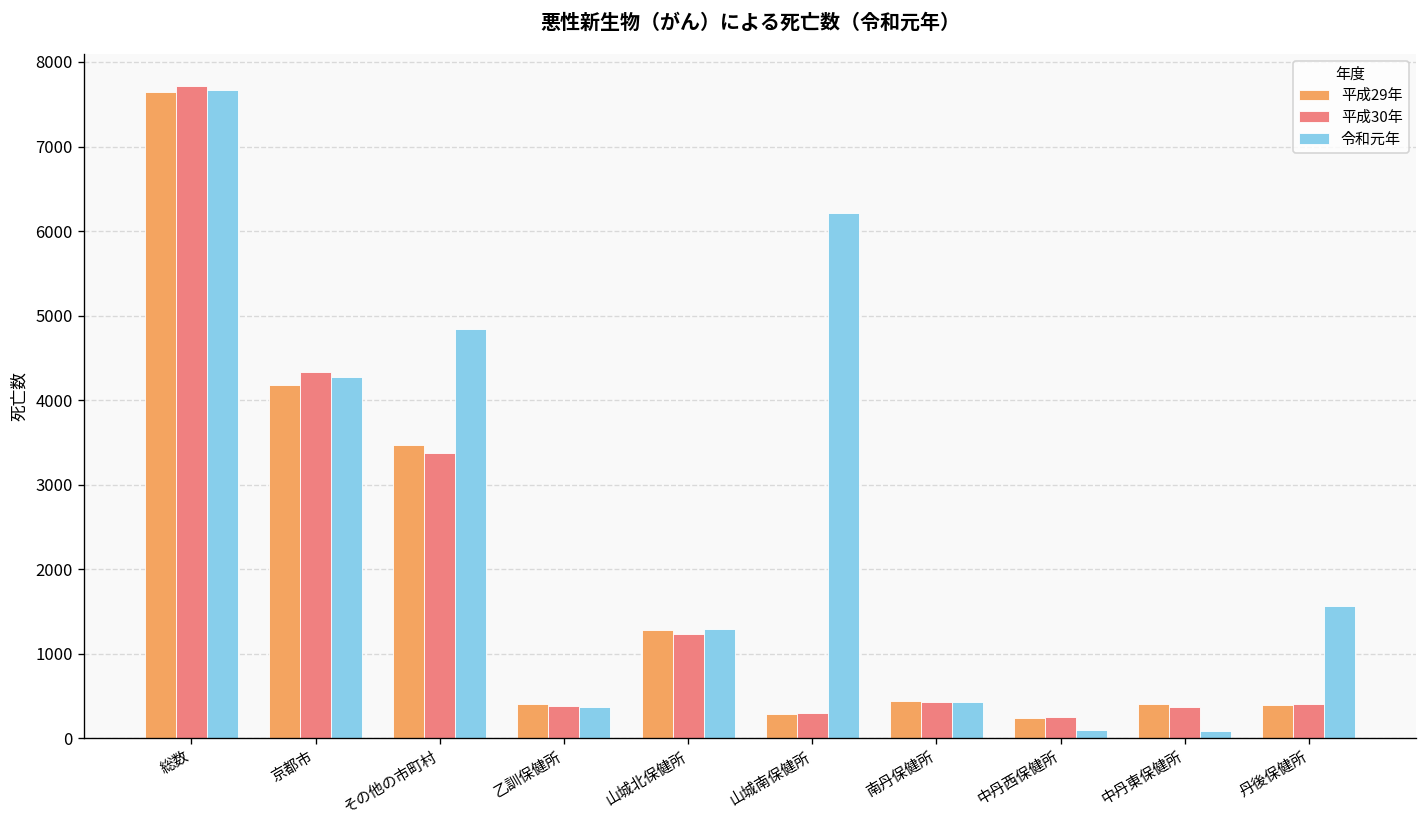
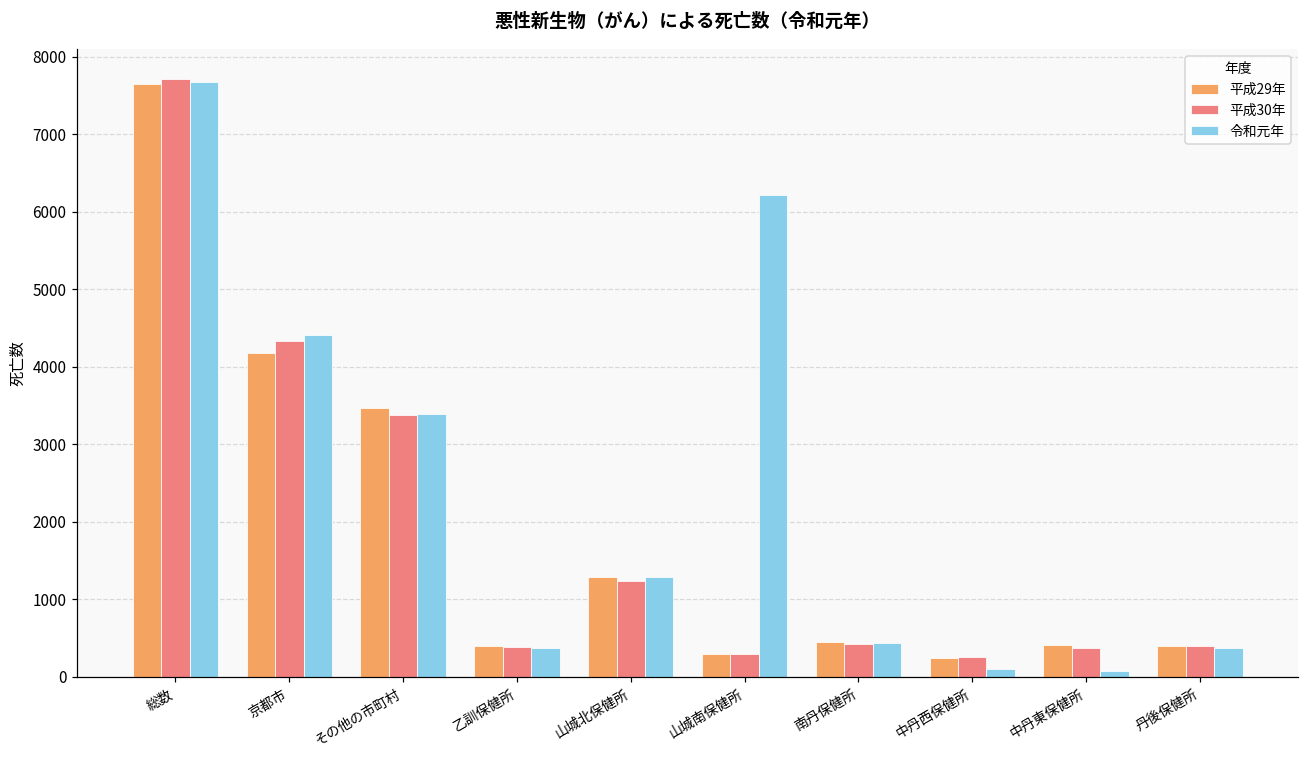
  {
    "令和元年": {
      "総数": 7700,
-     "京都市": 4300,
-     "その他の市町村": 4800,
+     "京都市": 4400,
+     "その他の市町村": 3400,
      "乙訓保健所": 400,
      "山城北保健所": 1300,
      "山城南保健所": 6200,
      "南丹保健所": 400,
      "中丹西保健所": 100,
      "中丹東保健所": 100,
-     "丹後保健所": 1600
+     "丹後保健所": 400
    }
  }
